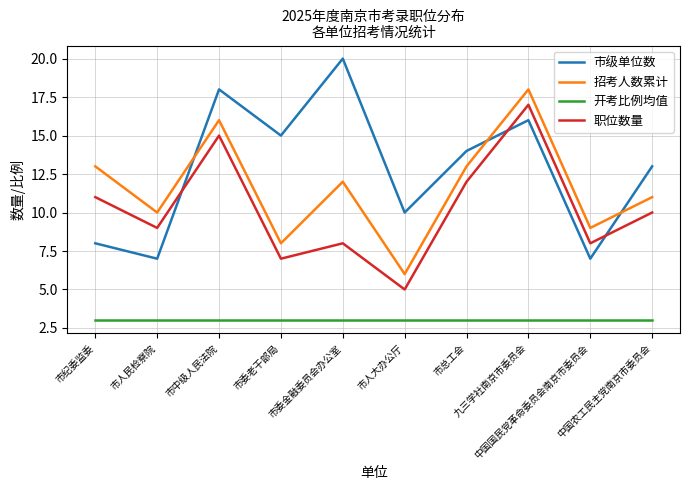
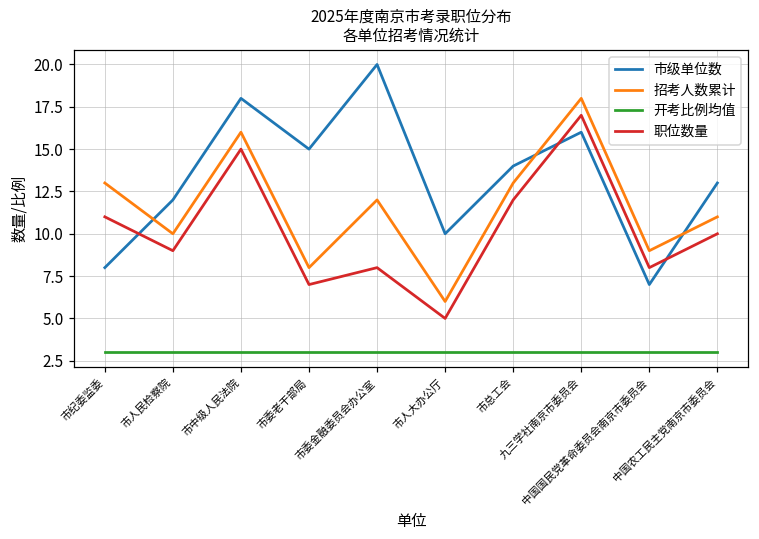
  {
    "市级单位数": {
      "市纪委监委": 8,
-     "市人民检察院": 7,
+     "市人民检察院": 12,
      "市中级人民法院": 18,
      "市委老干部局": 15,
      "市委金融委员会办公室": 20,
      "市人大办公厅": 10,
      "市总工会": 14,
      "九三学社南京市委员会": 16,
      "中国国民党革命委员会南京市委员会": 7,
      "中国农工民主党南京市委员会": 13
    },
    "招考人数累计": {
      "市纪委监委": 13,
      "市人民检察院": 10,
      "市中级人民法院": 16,
      "市委老干部局": 8,
      "市委金融委员会办公室": 12,
      "市人大办公厅": 6,
      "市总工会": 13,
      "九三学社南京市委员会": 18,
      "中国国民党革命委员会南京市委员会": 9,
      "中国农工民主党南京市委员会": 11
    },
    "开考比例均值": {
      "市纪委监委": 3,
      "市人民检察院": 3,
      "市中级人民法院": 3,
      "市委老干部局": 3,
      "市委金融委员会办公室": 3,
      "市人大办公厅": 3,
      "市总工会": 3,
      "九三学社南京市委员会": 3,
      "中国国民党革命委员会南京市委员会": 3,
      "中国农工民主党南京市委员会": 3
    },
    "职位数量": {
      "市纪委监委": 11,
      "市人民检察院": 9,
      "市中级人民法院": 15,
      "市委老干部局": 7,
      "市委金融委员会办公室": 8,
      "市人大办公厅": 5,
      "市总工会": 12,
      "九三学社南京市委员会": 17,
      "中国国民党革命委员会南京市委员会": 8,
      "中国农工民主党南京市委员会": 10
    }
  }
